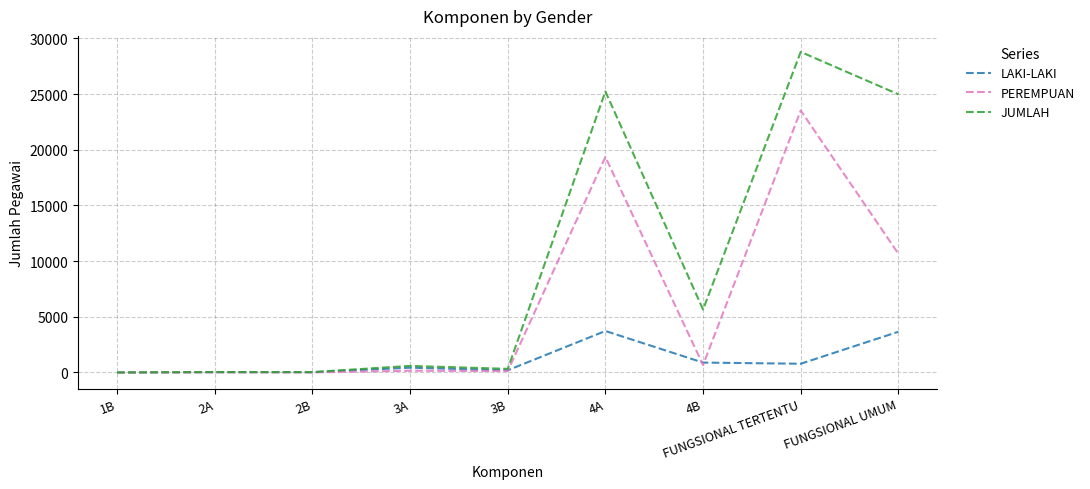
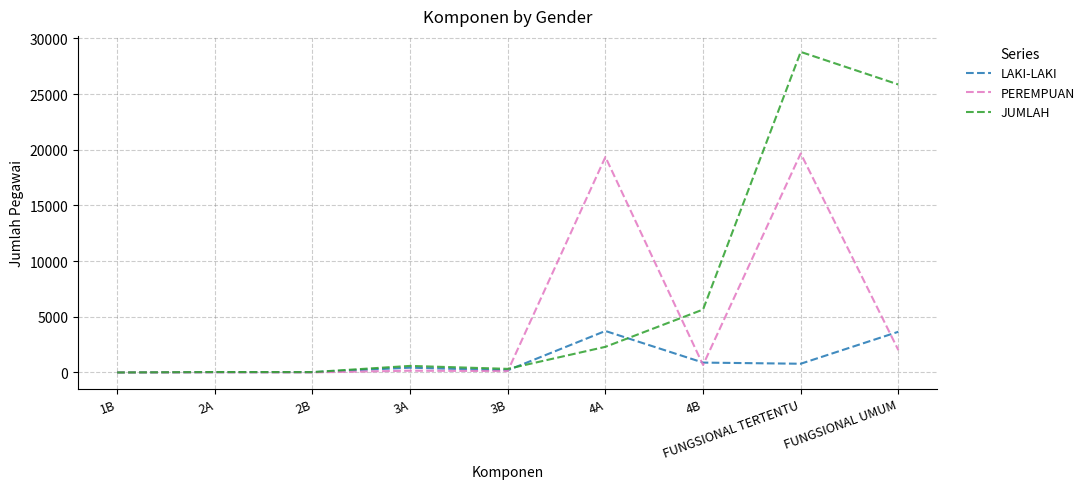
  {
    "LAKI-LAKI": {
      "4A": 3700,
      "FUNGSIONAL TERTENTU": 800,
      "FUNGSIONAL UMUM": 3700
    },
    "PEREMPUAN": {
      "3A": 200,
      "4A": 19400,
-     "FUNGSIONAL TERTENTU": 23500,
-     "FUNGSIONAL UMUM": 10700
+     "FUNGSIONAL TERTENTU": 19700,
+     "FUNGSIONAL UMUM": 2000
    },
    "JUMLAH": {
-     "4A": 25200,
+     "4A": 2300,
      "4B": 5700,
      "FUNGSIONAL TERTENTU": 28800,
-     "FUNGSIONAL UMUM": 25000
+     "FUNGSIONAL UMUM": 25900
    }
  }
